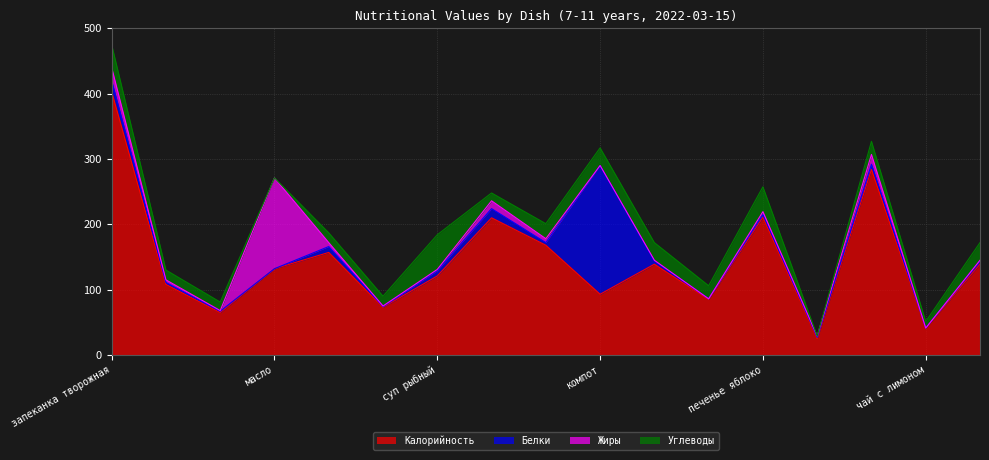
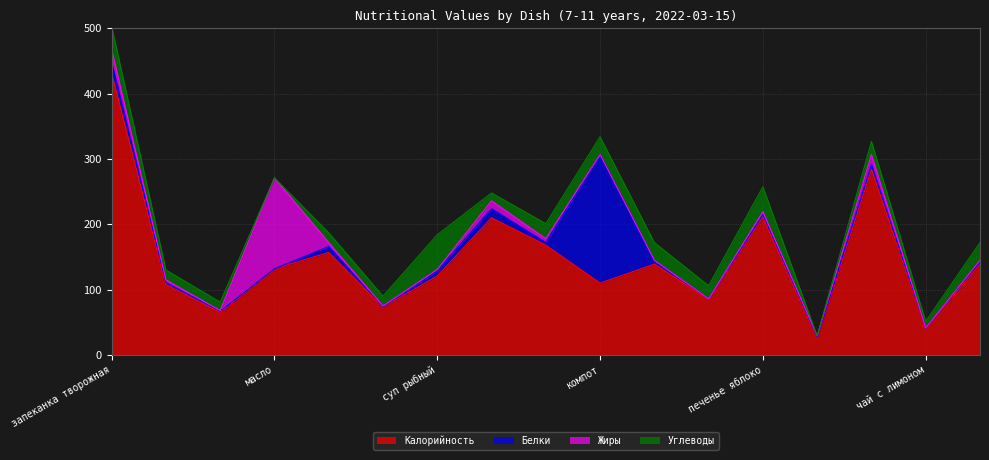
  {
    "Калорийность": {
-     "запеканка творожная": 400,
+     "запеканка творожная": 430,
      "суп рыбный": 120,
-     "компот": 90,
+     "компот": 110,
      "печенье яблоко": 210
    },
    "Белки": {
      "запеканка творожная": 20,
      "печенье яблоко": 0
    },
    "Жиры": {
      "запеканка творожная": 20,
      "печенье яблоко": 0
    },
    "Углеводы": {
      "запеканка творожная": 40,
      "суп рыбный": 50,
      "компот": 30,
      "печенье яблоко": 40,
      "чай с лимоном": 10
    }
  }
